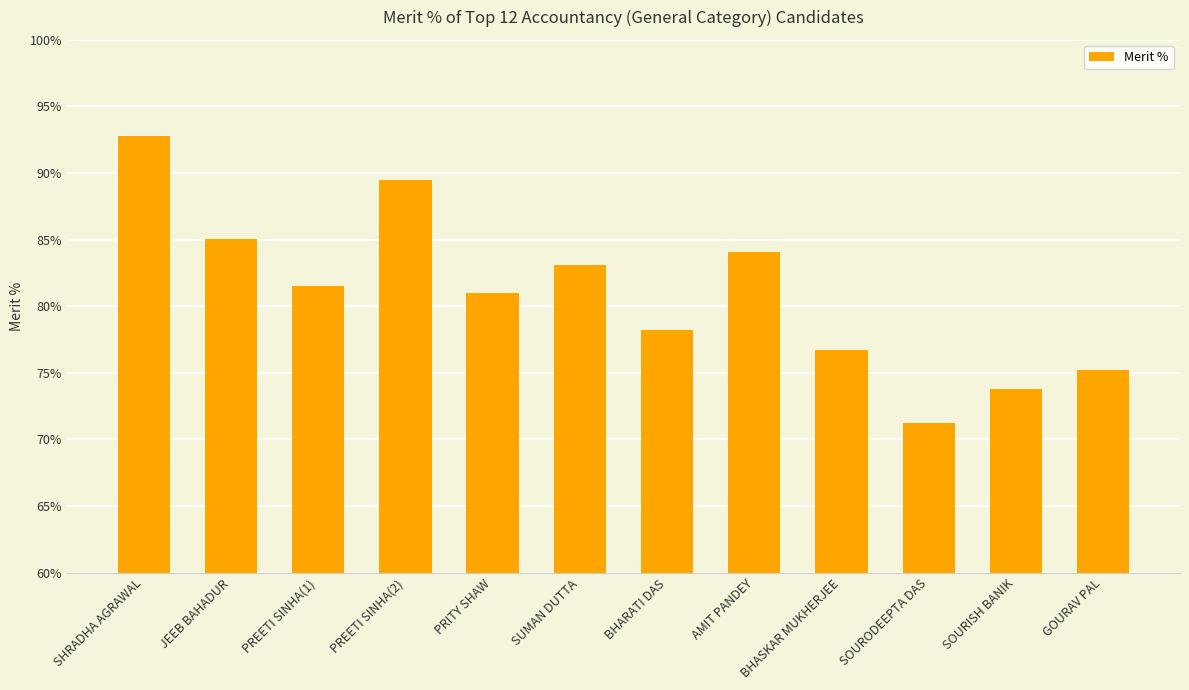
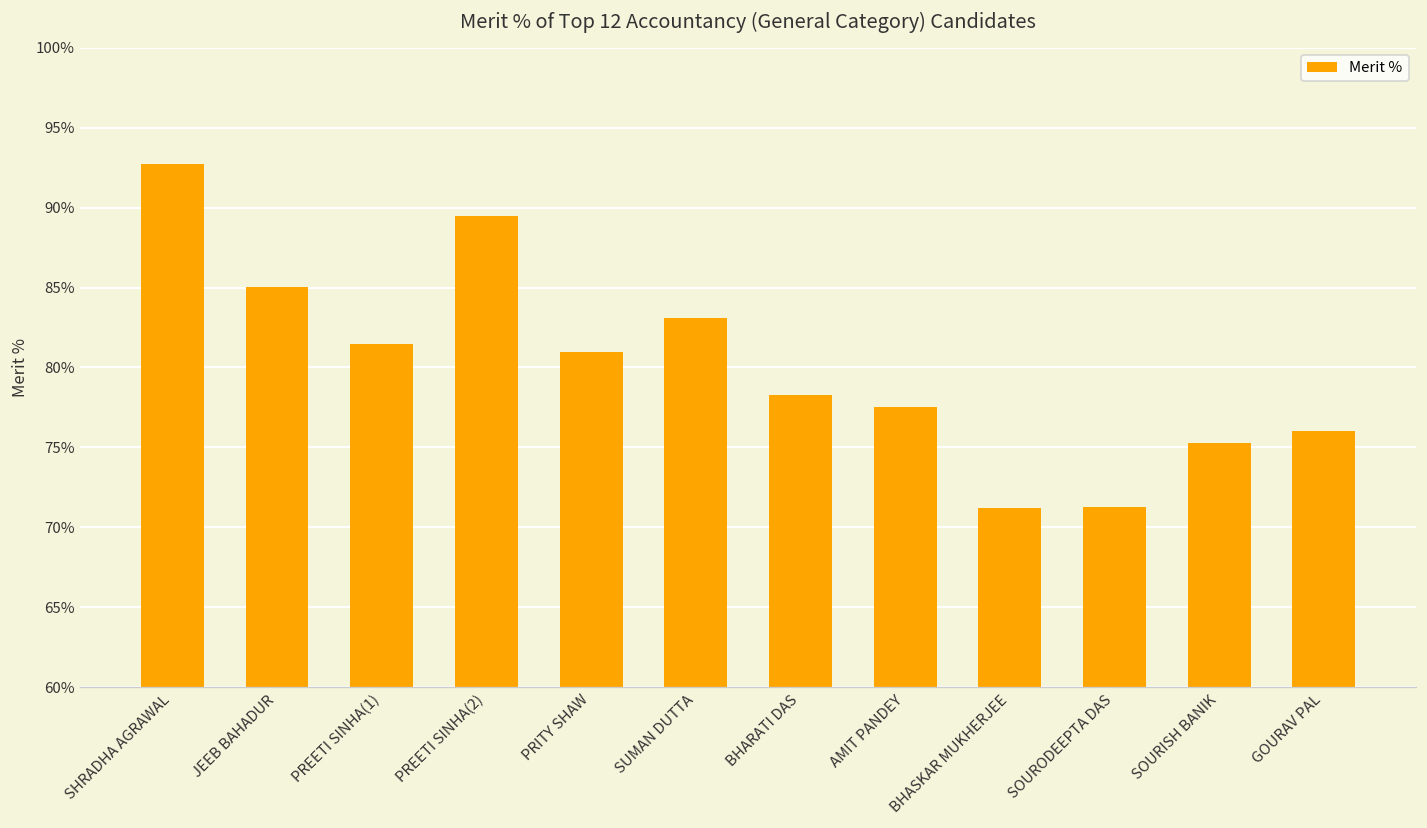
  {
    "SHRADHA AGRAWAL": "92.8%",
    "JEEB BAHADUR": "85.1%",
    "PREETI SINHA(1)": "81.5%",
    "PREETI SINHA(2)": "89.5%",
    "PRITY SHAW": "81.0%",
    "SUMAN DUTTA": "83.1%",
    "BHARATI DAS": "78.3%",
-   "AMIT PANDEY": "84.1%",
-   "BHASKAR MUKHERJEE": "76.8%",
+   "AMIT PANDEY": "77.5%",
+   "BHASKAR MUKHERJEE": "71.2%",
    "SOURODEEPTA DAS": "71.3%",
-   "SOURISH BANIK": "73.8%",
-   "GOURAV PAL": "75.3%"
+   "SOURISH BANIK": "75.3%",
+   "GOURAV PAL": "76.1%"
  }
